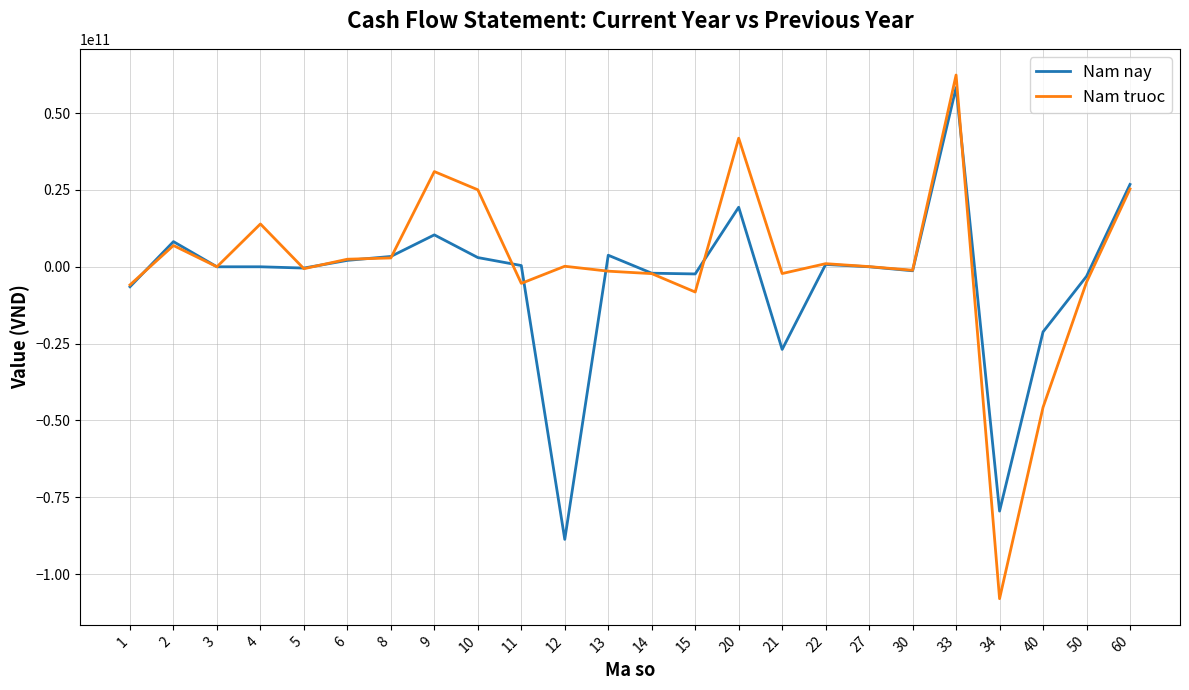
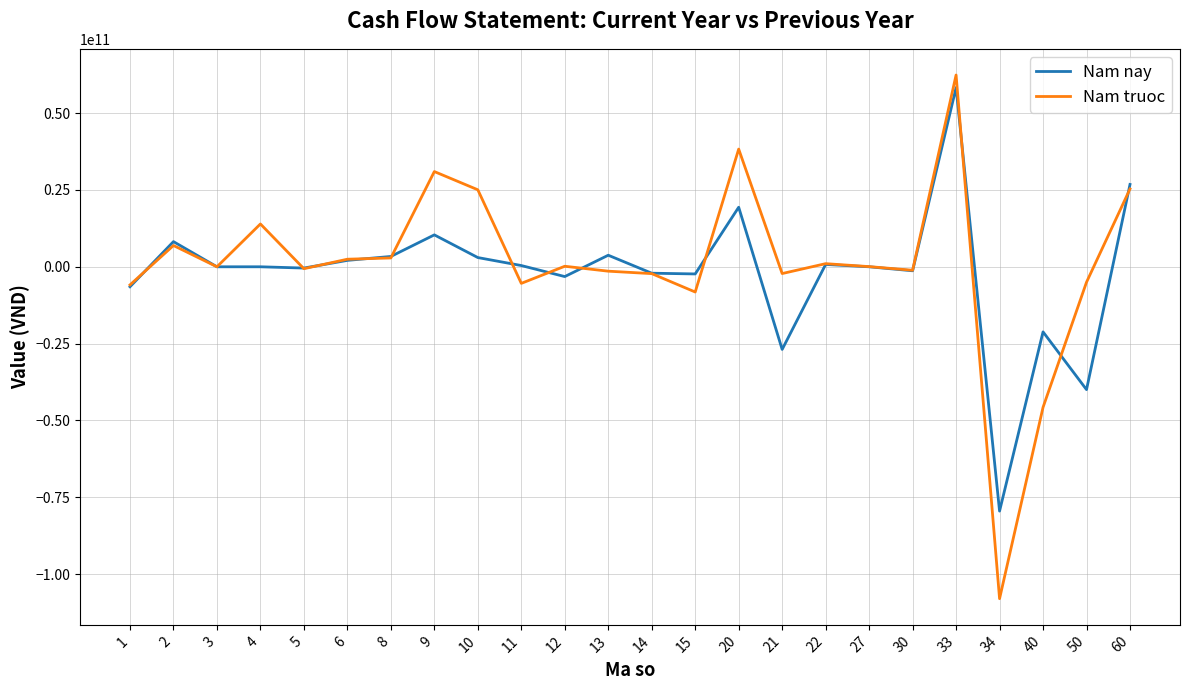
  {
    "Nam nay": {
      "2": 8000000000,
      "4": 0,
      "9": 10000000000,
      "10": 3000000000,
      "11": 0,
-     "12": -89000000000,
+     "12": -3000000000,
      "13": 4000000000,
      "15": -2000000000,
      "20": 19000000000,
      "21": -27000000000,
      "33": 58000000000,
      "34": -80000000000,
      "40": -21000000000,
-     "50": -3000000000,
+     "50": -40000000000,
      "60": 27000000000
    },
    "Nam truoc": {
      "2": 7000000000,
      "4": 14000000000,
      "9": 31000000000,
      "10": 25000000000,
      "11": -5000000000,
      "12": 0,
      "13": -1000000000,
      "15": -8000000000,
-     "20": 42000000000,
+     "20": 38000000000,
      "21": -2000000000,
      "33": 62000000000,
      "34": -108000000000,
      "40": -46000000000,
      "50": -5000000000,
      "60": 25000000000
    }
  }
